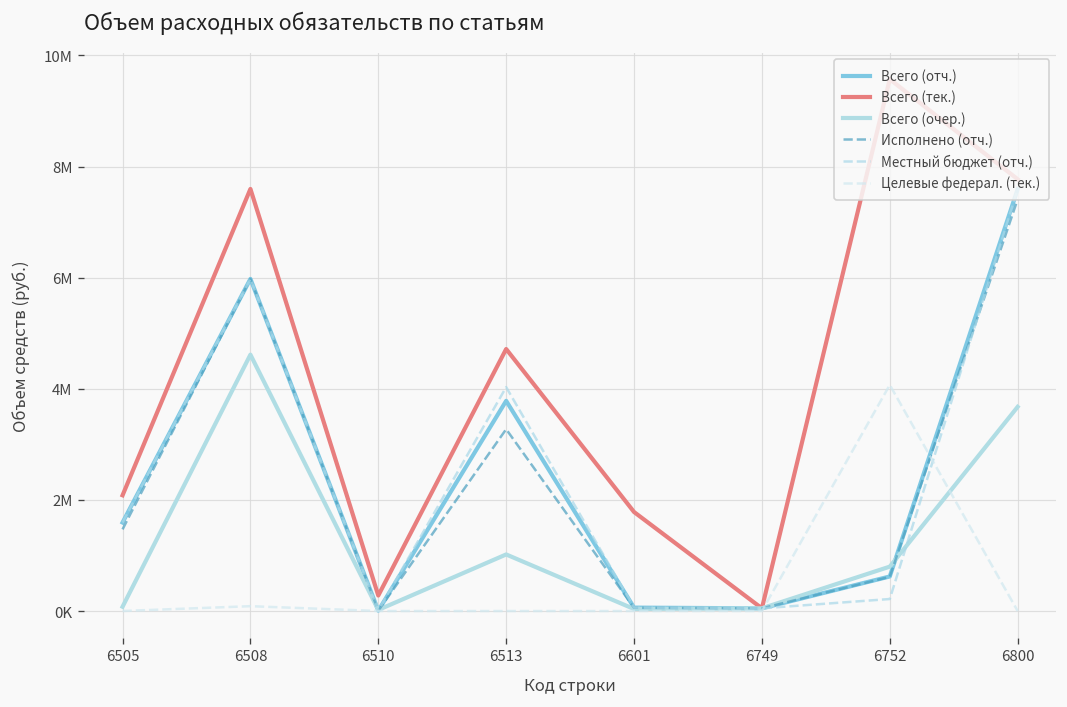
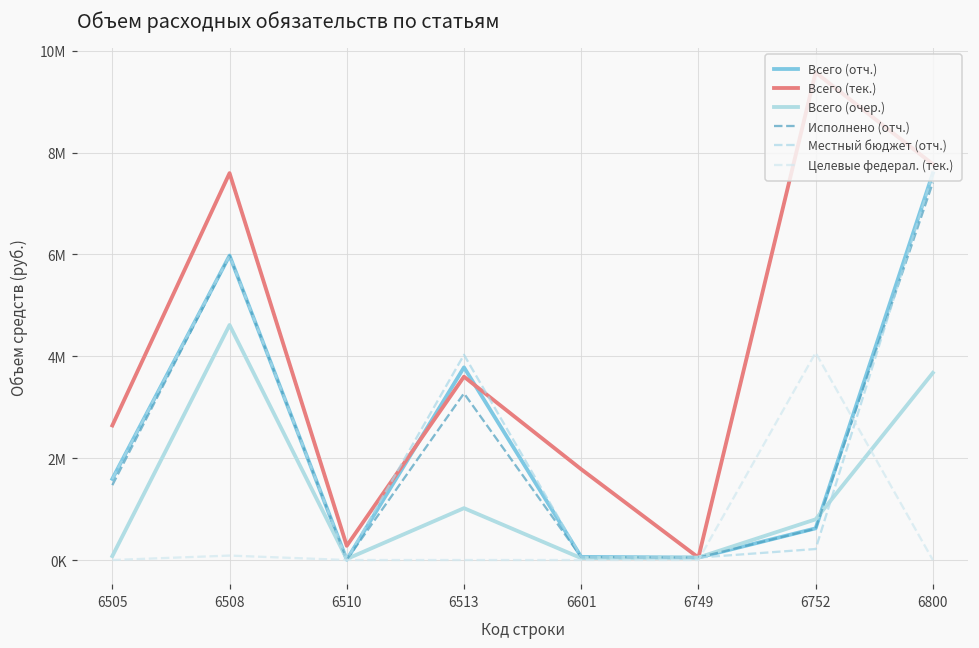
  {
    "Всего (тек.)": {
-     "6505": 2100000,
+     "6505": 2600000,
      "6508": 7600000,
      "6510": 300000,
-     "6513": 4700000,
+     "6513": 3600000,
      "6601": 1800000
    }
  }
